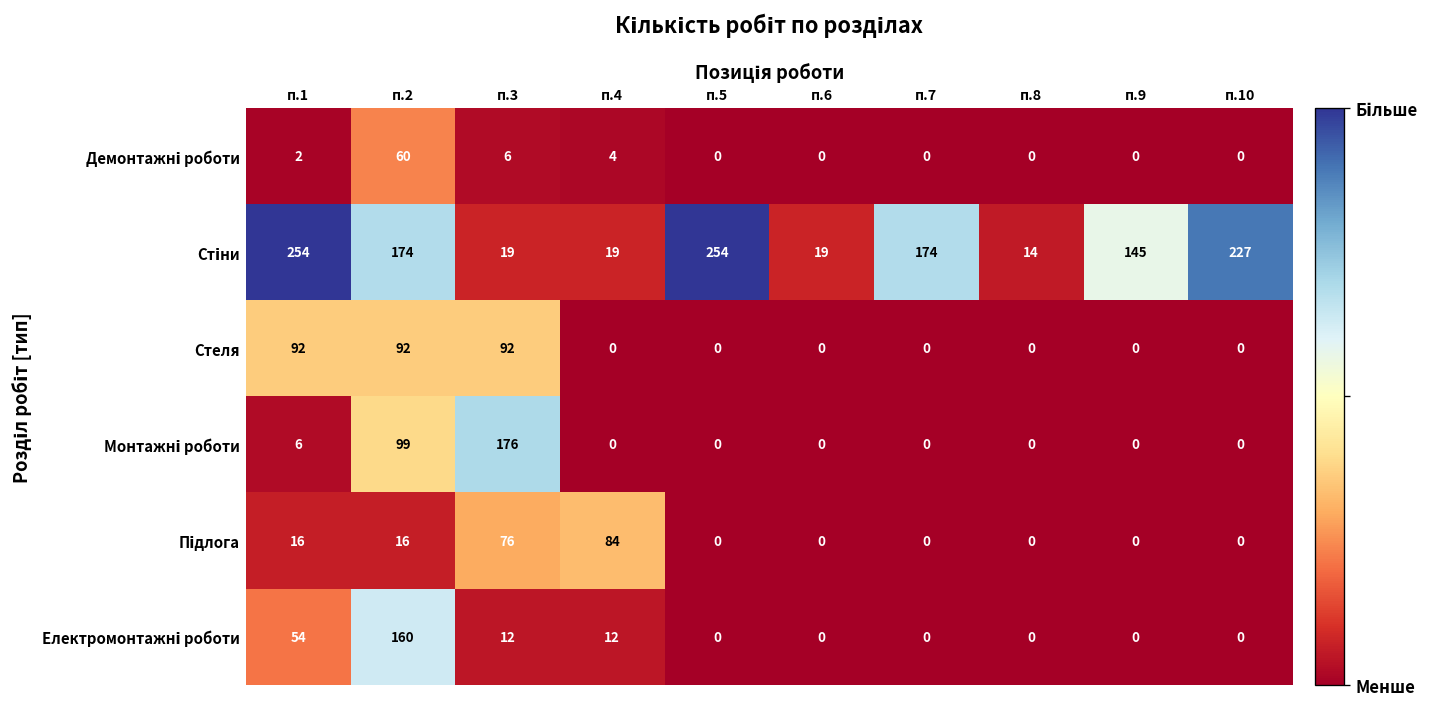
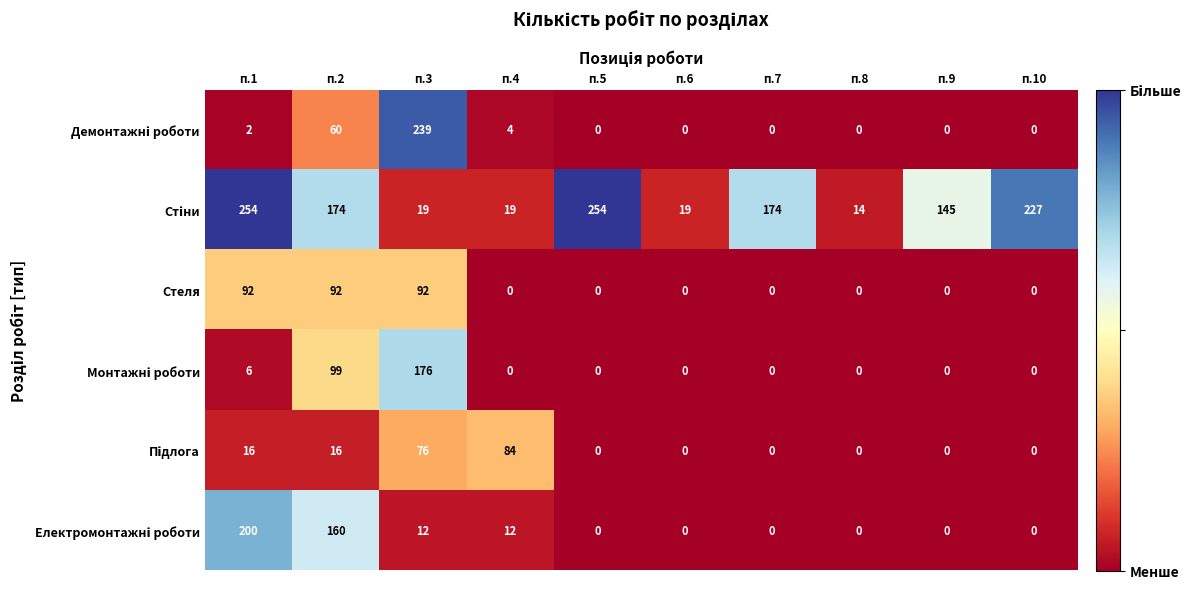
  {
    "Демонтажні роботи": {
      "п.1": 2,
      "п.2": 60,
-     "п.3": 6,
+     "п.3": 239,
      "п.4": 4,
      "п.5": 0,
      "п.6": 0,
      "п.7": 0,
      "п.8": 0,
      "п.9": 0,
      "п.10": 0
    },
    "Стіни": {
      "п.1": 254,
      "п.2": 174,
      "п.3": 19,
      "п.4": 19,
      "п.5": 254,
      "п.6": 19,
      "п.7": 174,
      "п.8": 14,
      "п.9": 145,
      "п.10": 227
    },
    "Стеля": {
      "п.1": 92,
      "п.2": 92,
      "п.3": 92,
      "п.4": 0,
      "п.5": 0,
      "п.6": 0,
      "п.7": 0,
      "п.8": 0,
      "п.9": 0,
      "п.10": 0
    },
    "Монтажні роботи": {
      "п.1": 6,
      "п.2": 99,
      "п.3": 176,
      "п.4": 0,
      "п.5": 0,
      "п.6": 0,
      "п.7": 0,
      "п.8": 0,
      "п.9": 0,
      "п.10": 0
    },
    "Підлога": {
      "п.1": 16,
      "п.2": 16,
      "п.3": 76,
      "п.4": 84,
      "п.5": 0,
      "п.6": 0,
      "п.7": 0,
      "п.8": 0,
      "п.9": 0,
      "п.10": 0
    },
    "Електромонтажні роботи": {
-     "п.1": 54,
+     "п.1": 200,
      "п.2": 160,
      "п.3": 12,
      "п.4": 12,
      "п.5": 0,
      "п.6": 0,
      "п.7": 0,
      "п.8": 0,
      "п.9": 0,
      "п.10": 0
    }
  }
